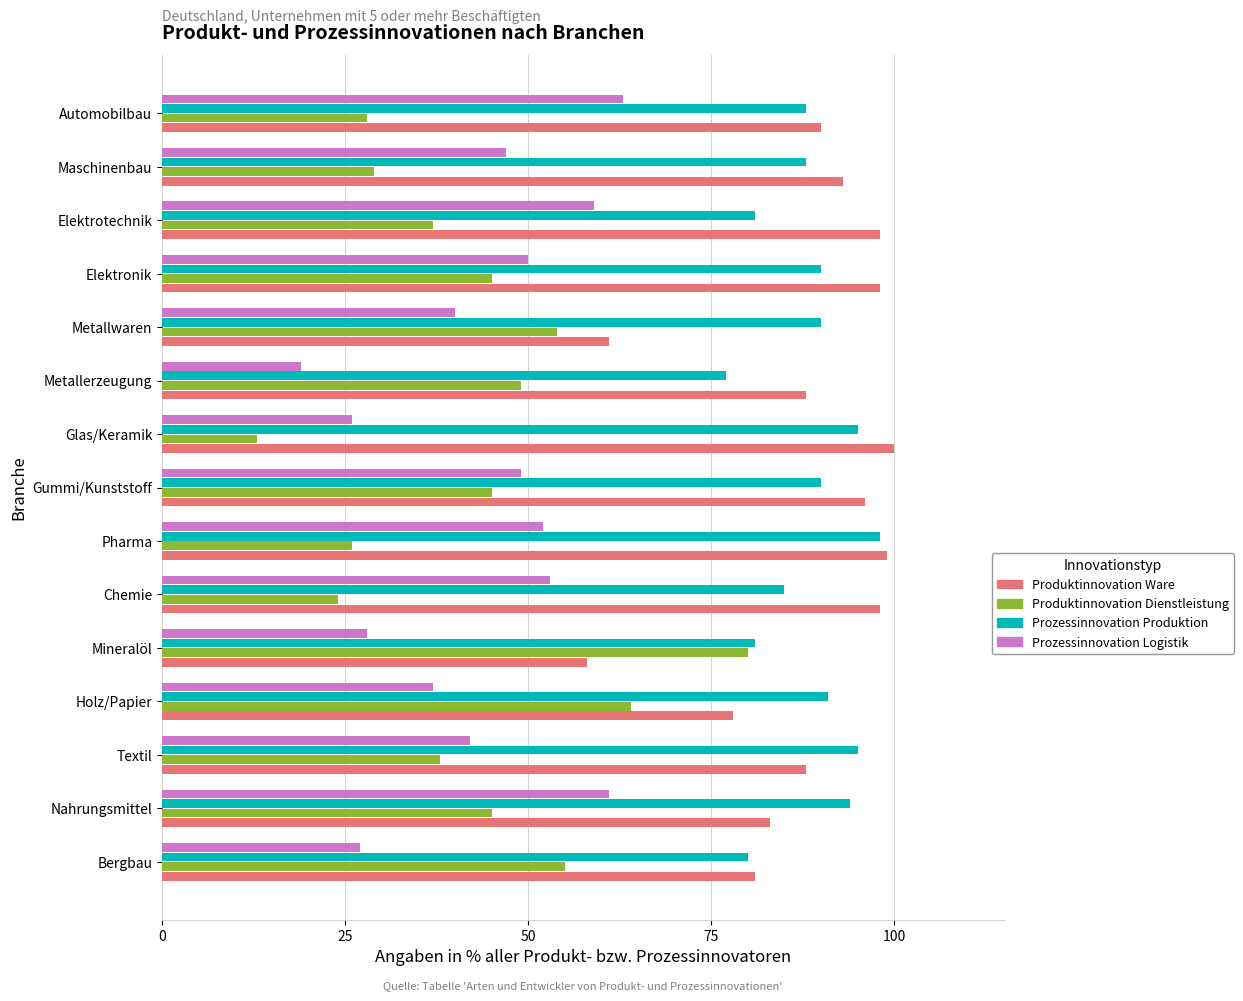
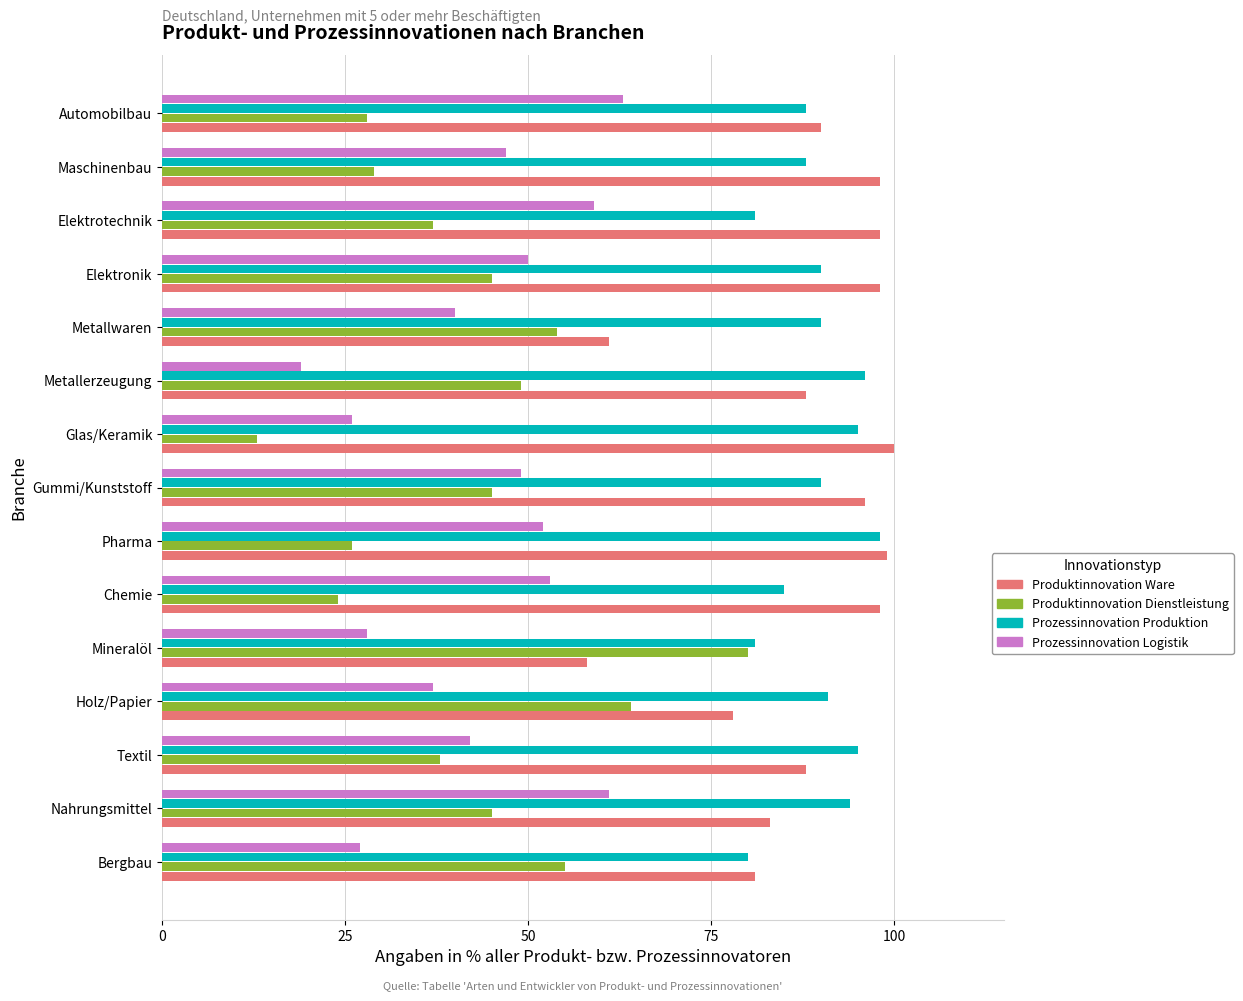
  {
    "Produktinnovation Ware": {
      "Automobilbau": 90,
-     "Maschinenbau": 93,
+     "Maschinenbau": 98,
      "Elektrotechnik": 98,
      "Elektronik": 98,
      "Metallwaren": 61,
      "Metallerzeugung": 88,
      "Glas/Keramik": 100,
      "Gummi/Kunststoff": 96,
      "Pharma": 99,
      "Chemie": 98,
      "Mineralöl": 58,
      "Holz/Papier": 78,
      "Textil": 88,
      "Nahrungsmittel": 83,
      "Bergbau": 81
    },
    "Produktinnovation Dienstleistung": {
      "Automobilbau": 28,
      "Maschinenbau": 29,
      "Elektrotechnik": 37,
      "Elektronik": 45,
      "Metallwaren": 54,
      "Metallerzeugung": 49,
      "Glas/Keramik": 13,
      "Gummi/Kunststoff": 45,
      "Pharma": 26,
      "Chemie": 24,
      "Mineralöl": 80,
      "Holz/Papier": 64,
      "Textil": 38,
      "Nahrungsmittel": 45,
      "Bergbau": 55
    },
    "Prozessinnovation Produktion": {
      "Automobilbau": 88,
      "Maschinenbau": 88,
      "Elektrotechnik": 81,
      "Elektronik": 90,
      "Metallwaren": 90,
-     "Metallerzeugung": 77,
+     "Metallerzeugung": 96,
      "Glas/Keramik": 95,
      "Gummi/Kunststoff": 90,
      "Pharma": 98,
      "Chemie": 85,
      "Mineralöl": 81,
      "Holz/Papier": 91,
      "Textil": 95,
      "Nahrungsmittel": 94,
      "Bergbau": 80
    },
    "Prozessinnovation Logistik": {
      "Automobilbau": 63,
      "Maschinenbau": 47,
      "Elektrotechnik": 59,
      "Elektronik": 50,
      "Metallwaren": 40,
      "Metallerzeugung": 19,
      "Glas/Keramik": 26,
      "Gummi/Kunststoff": 49,
      "Pharma": 52,
      "Chemie": 53,
      "Mineralöl": 28,
      "Holz/Papier": 37,
      "Textil": 42,
      "Nahrungsmittel": 61,
      "Bergbau": 27
    }
  }
